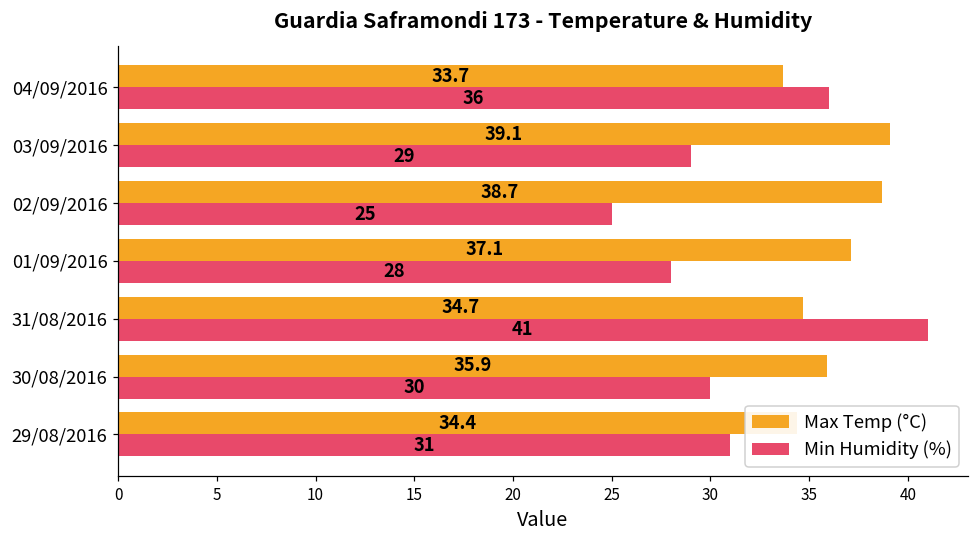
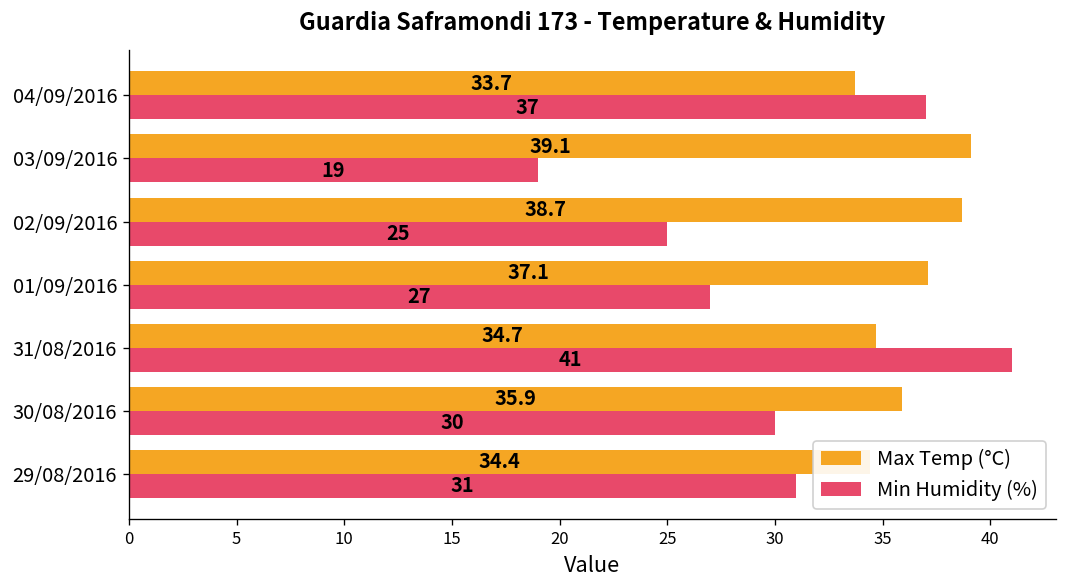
  {
    "Max Temp (°C)": {
      "04/09/2016": 33.7,
      "03/09/2016": 39.1,
      "02/09/2016": 38.7,
      "01/09/2016": 37.1,
      "31/08/2016": 34.7,
      "30/08/2016": 35.9
    },
    "Min Humidity (%)": {
-     "04/09/2016": 36,
-     "03/09/2016": 29,
+     "04/09/2016": 37,
+     "03/09/2016": 19,
      "02/09/2016": 25,
-     "01/09/2016": 28,
+     "01/09/2016": 27,
      "31/08/2016": 41,
      "30/08/2016": 30,
      "29/08/2016": 31
    }
  }
